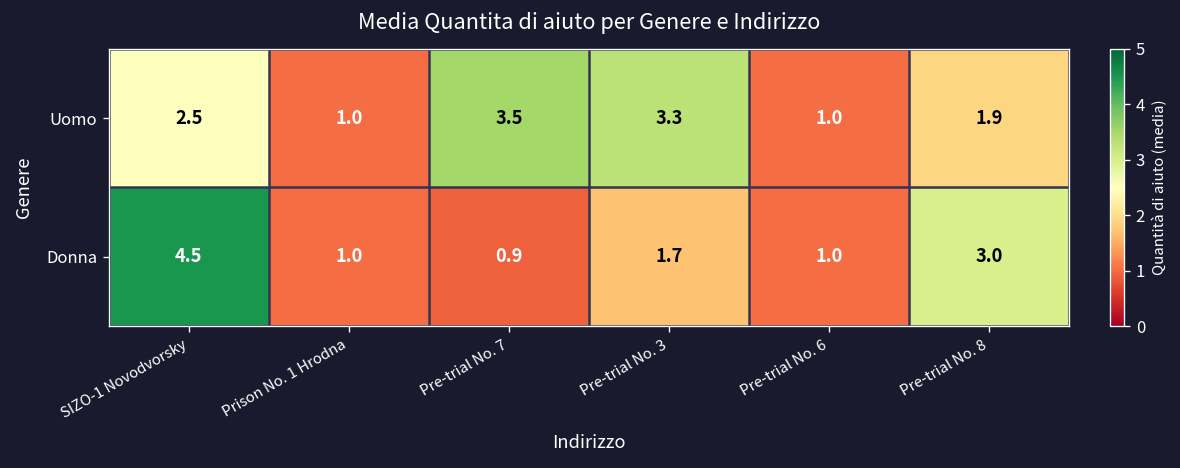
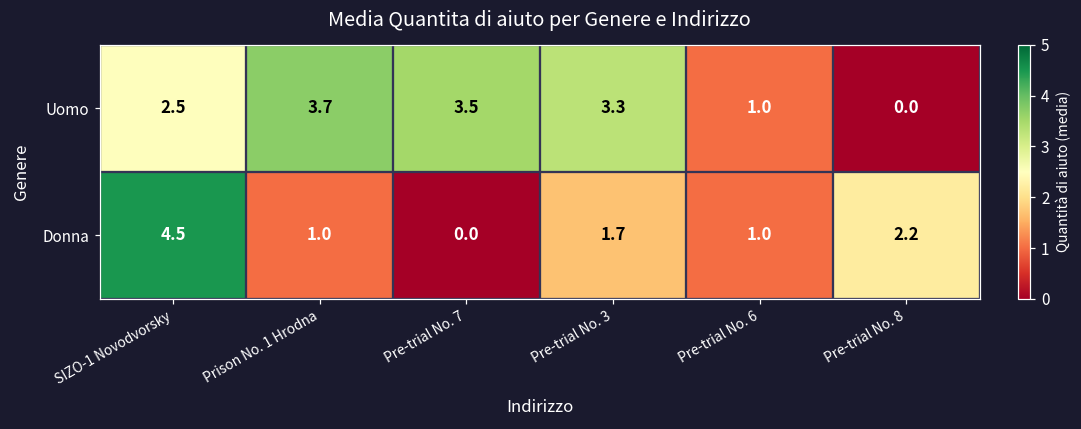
  {
    "Uomo": {
      "SIZO-1 Novodvorsky": 2.5,
-     "Prison No. 1 Hrodna": 1.0,
+     "Prison No. 1 Hrodna": 3.7,
      "Pre-trial No. 7": 3.5,
      "Pre-trial No. 3": 3.3,
      "Pre-trial No. 6": 1.0,
-     "Pre-trial No. 8": 1.9
+     "Pre-trial No. 8": 0.0
    },
    "Donna": {
      "SIZO-1 Novodvorsky": 4.5,
      "Prison No. 1 Hrodna": 1.0,
-     "Pre-trial No. 7": 0.9,
+     "Pre-trial No. 7": 0.0,
      "Pre-trial No. 3": 1.7,
      "Pre-trial No. 6": 1.0,
-     "Pre-trial No. 8": 3.0
+     "Pre-trial No. 8": 2.2
    }
  }
